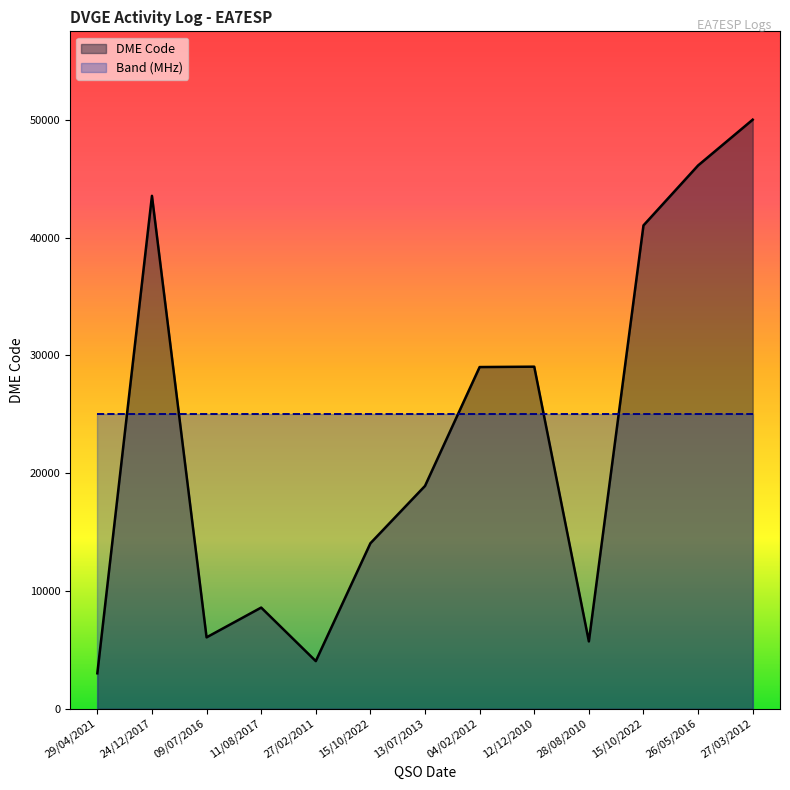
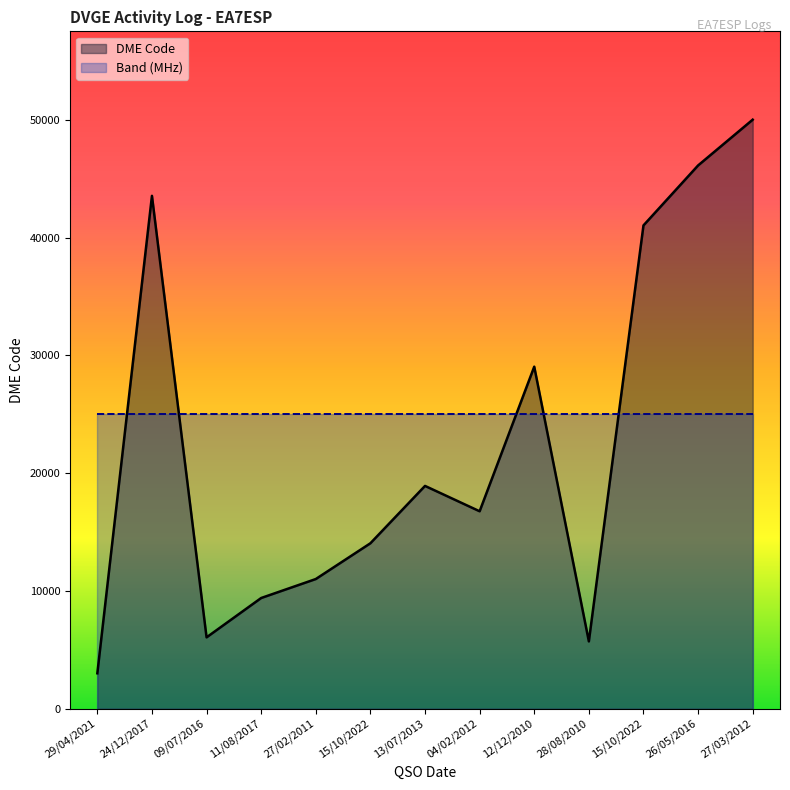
  {
    "DME Code": {
      "29/04/2021": 3000,
      "24/12/2017": 43600,
      "09/07/2016": 6100,
-     "11/08/2017": 8600,
-     "27/02/2011": 4000,
+     "11/08/2017": 9400,
+     "27/02/2011": 11000,
      "13/07/2013": 18900,
-     "04/02/2012": 29000,
+     "04/02/2012": 16800,
      "12/12/2010": 29000,
      "28/08/2010": 5700,
      "26/05/2016": 46100,
      "27/03/2012": 50000
    },
    "Band (MHz)": {
      "29/04/2021": 25000,
      "24/12/2017": 25000,
      "09/07/2016": 25000,
      "11/08/2017": 25000,
      "27/02/2011": 25000,
      "13/07/2013": 25000,
      "04/02/2012": 25000,
      "12/12/2010": 25000,
      "28/08/2010": 25000,
      "26/05/2016": 25000,
      "27/03/2012": 25000
    }
  }
